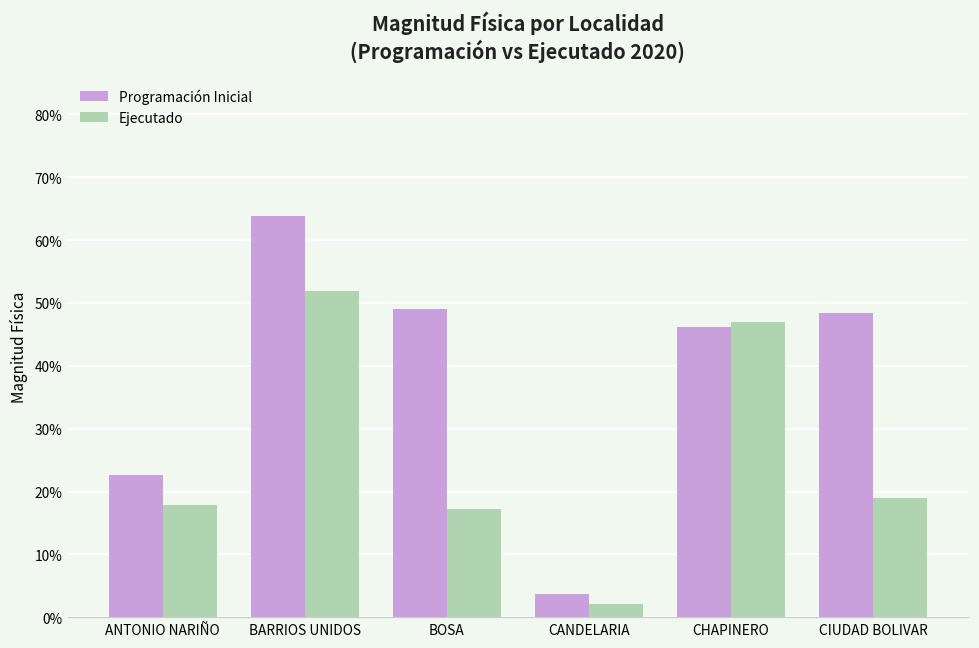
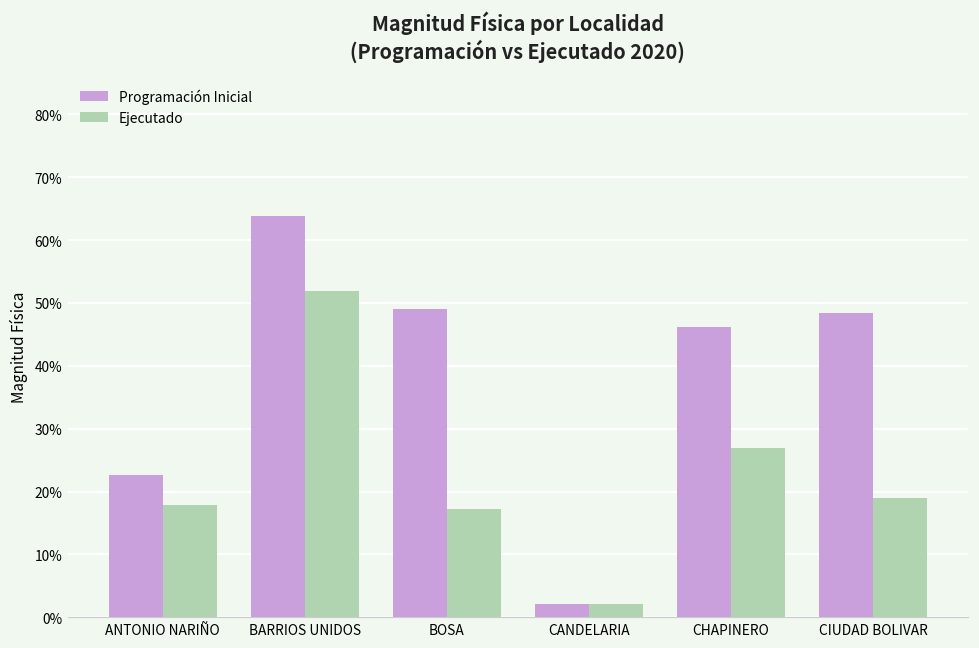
  {
    "Programación Inicial": {
      "ANTONIO NARIÑO": "23%",
      "BARRIOS UNIDOS": "64%",
      "BOSA": "49%",
-     "CANDELARIA": "4%",
+     "CANDELARIA": "2%",
      "CHAPINERO": "46%",
      "CIUDAD BOLIVAR": "48%"
    },
    "Ejecutado": {
      "ANTONIO NARIÑO": "18%",
      "BARRIOS UNIDOS": "52%",
      "BOSA": "17%",
      "CANDELARIA": "2%",
-     "CHAPINERO": "47%",
+     "CHAPINERO": "27%",
      "CIUDAD BOLIVAR": "19%"
    }
  }
